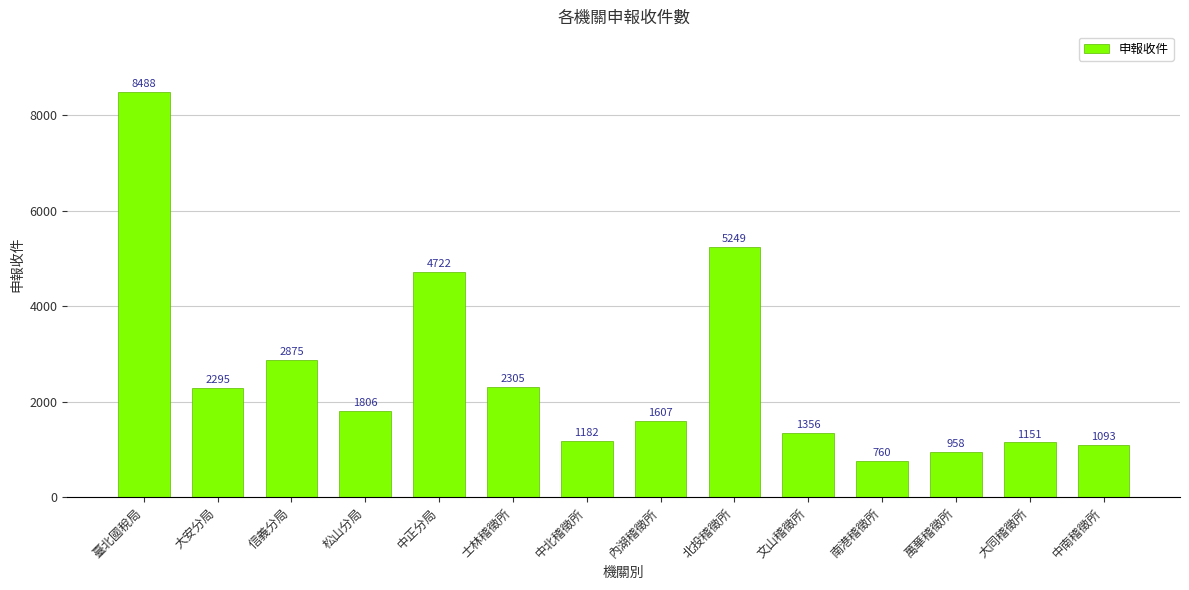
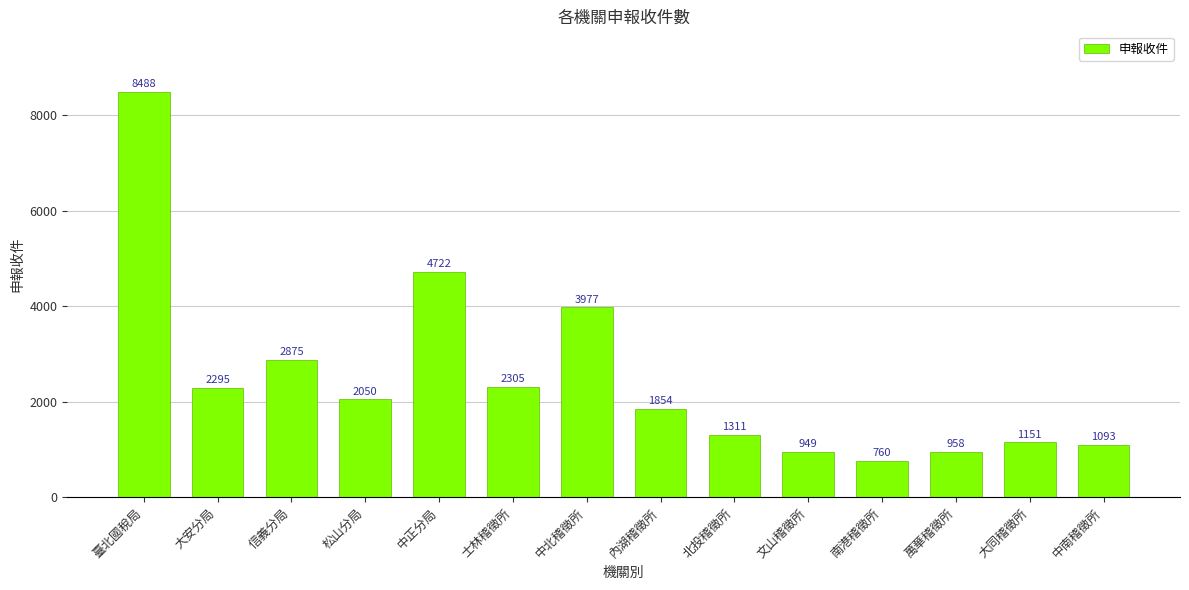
  {
    "臺北國稅局": 8488,
    "大安分局": 2295,
    "信義分局": 2875,
-   "松山分局": 1806,
+   "松山分局": 2050,
    "中正分局": 4722,
    "士林稽徵所": 2305,
-   "中北稽徵所": 1182,
-   "內湖稽徵所": 1607,
-   "北投稽徵所": 5249,
-   "文山稽徵所": 1356,
+   "中北稽徵所": 3977,
+   "內湖稽徵所": 1854,
+   "北投稽徵所": 1311,
+   "文山稽徵所": 949,
    "南港稽徵所": 760,
    "萬華稽徵所": 958,
    "大同稽徵所": 1151,
    "中南稽徵所": 1093
  }
